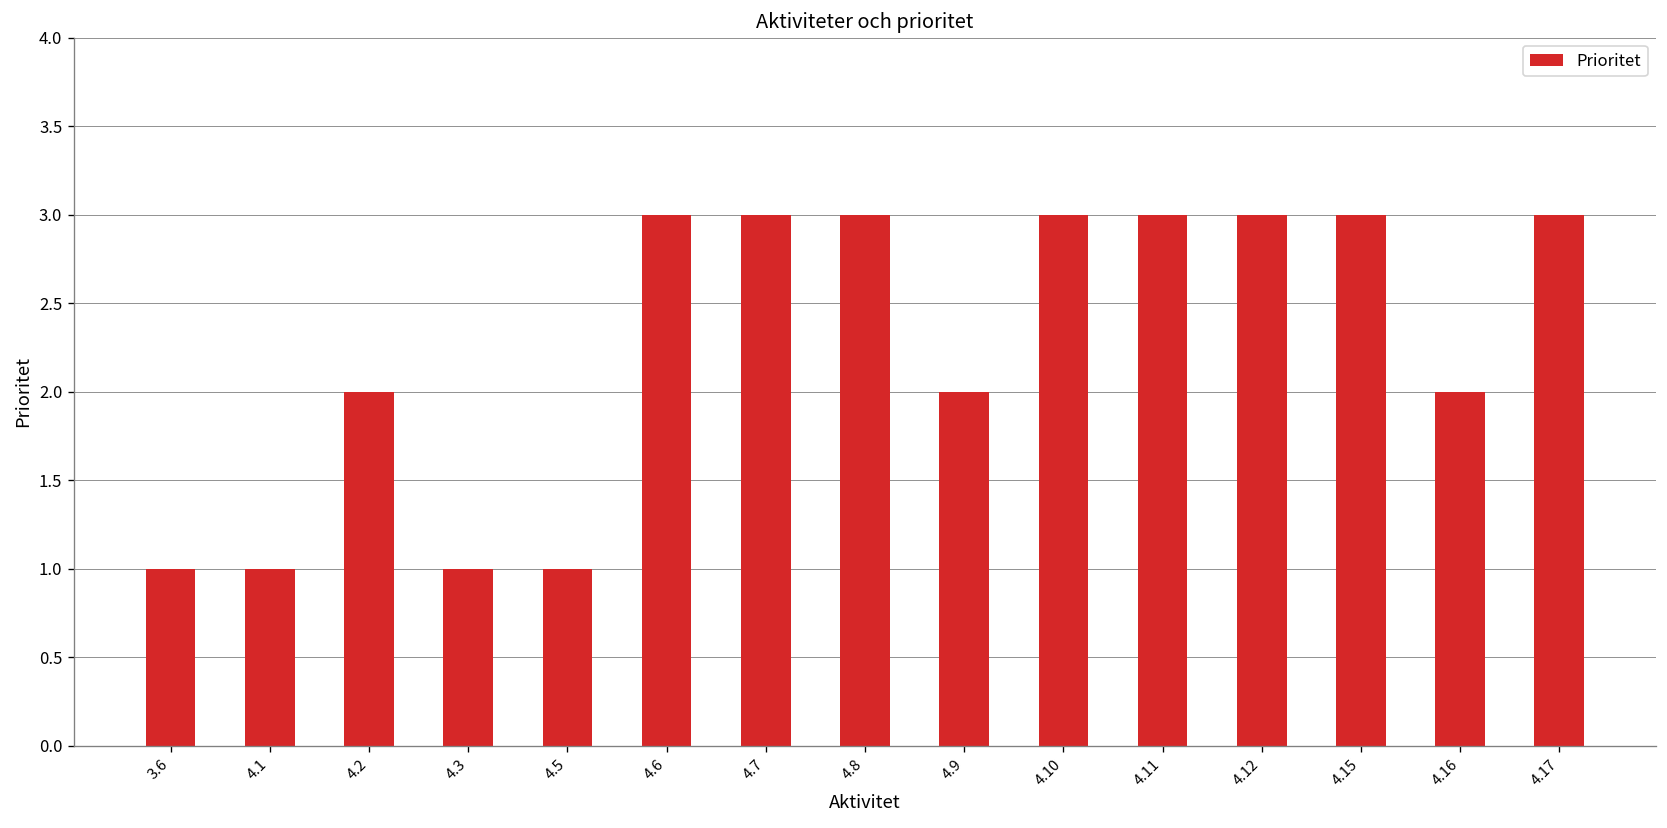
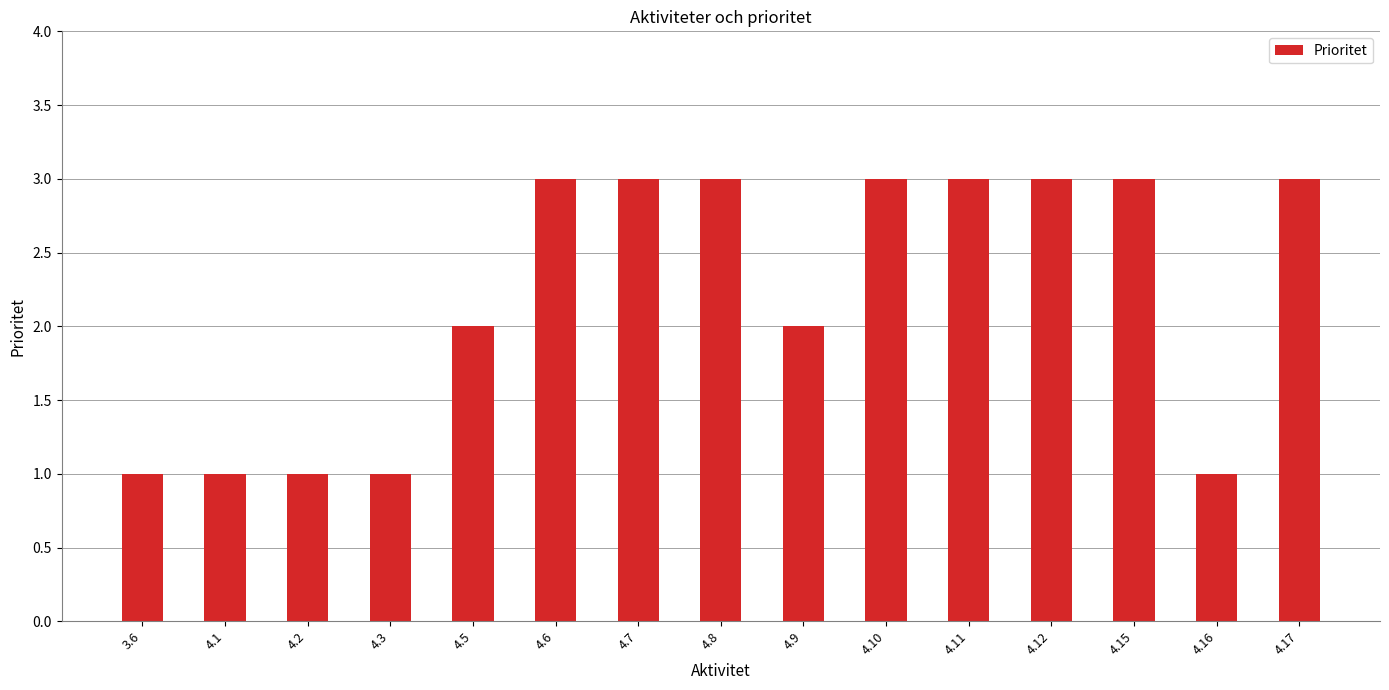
  {
    "3.6": 1,
    "4.1": 1,
-   "4.2": 2,
+   "4.2": 1,
    "4.3": 1,
-   "4.5": 1,
+   "4.5": 2,
    "4.6": 3,
    "4.7": 3,
    "4.8": 3,
    "4.9": 2,
    "4.10": 3,
    "4.11": 3,
    "4.12": 3,
    "4.15": 3,
-   "4.16": 2,
+   "4.16": 1,
    "4.17": 3
  }
